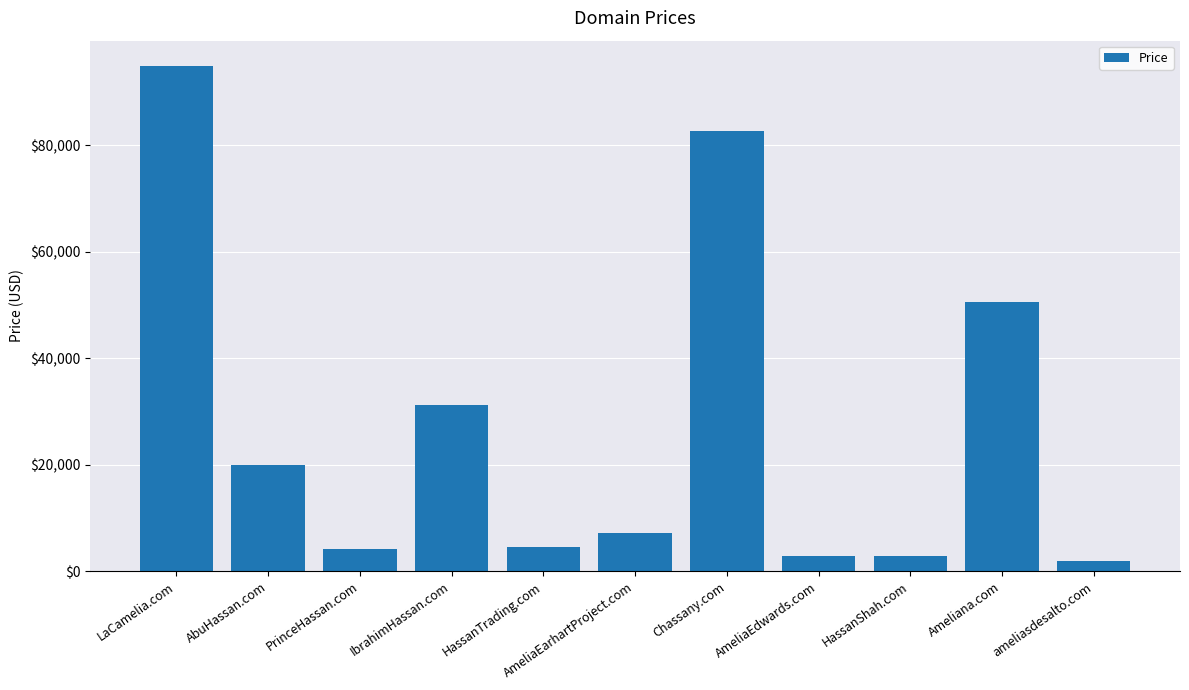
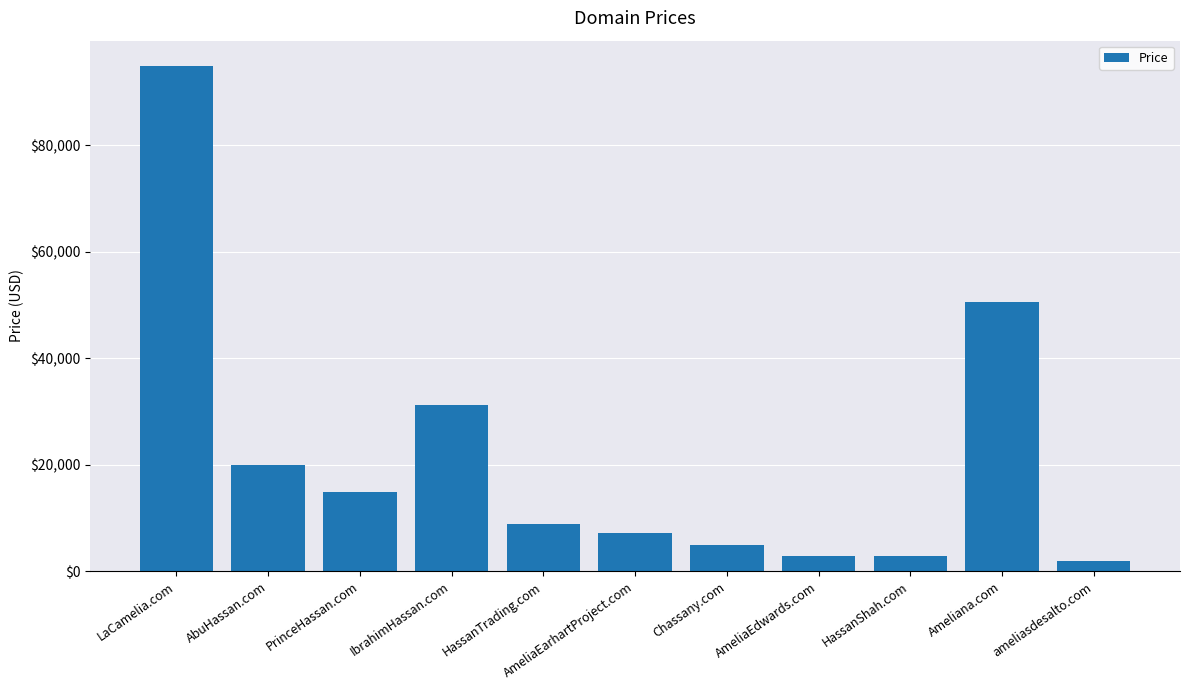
  {
    "LaCamelia.com": "$95,000",
    "AbuHassan.com": "$20,000",
-   "PrinceHassan.com": "$4,000",
+   "PrinceHassan.com": "$15,000",
    "IbrahimHassan.com": "$31,000",
-   "HassanTrading.com": "$5,000",
+   "HassanTrading.com": "$9,000",
    "AmeliaEarhartProject.com": "$7,000",
-   "Chassany.com": "$83,000",
+   "Chassany.com": "$5,000",
    "AmeliaEdwards.com": "$3,000",
    "HassanShah.com": "$3,000",
    "Ameliana.com": "$51,000",
    "ameliasdesalto.com": "$2,000"
  }
